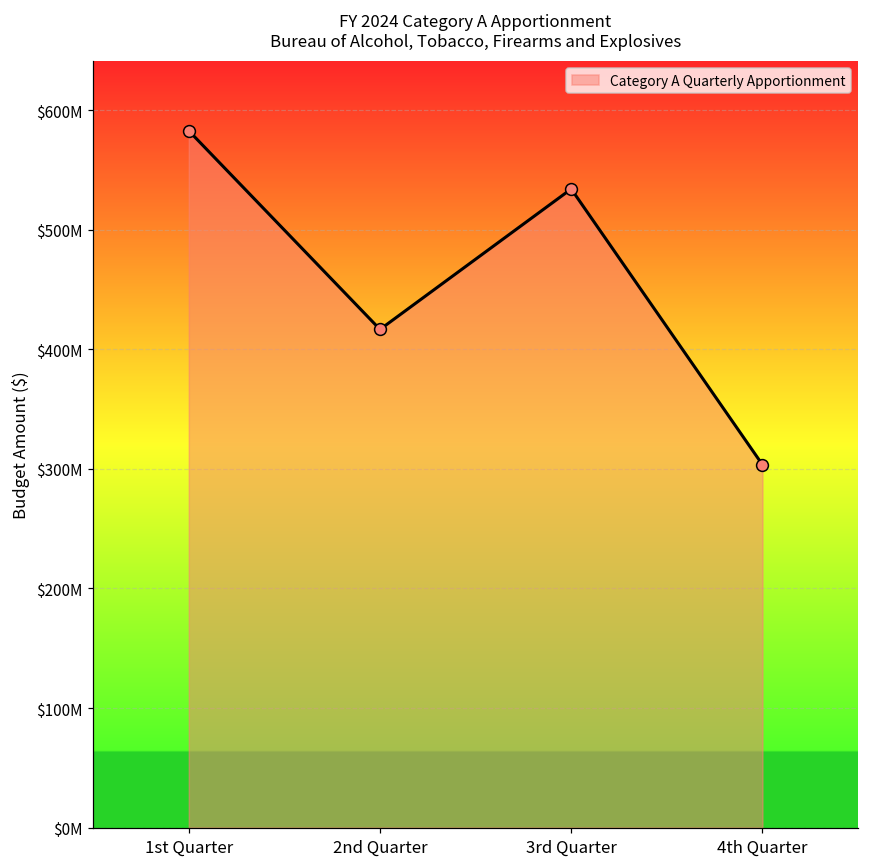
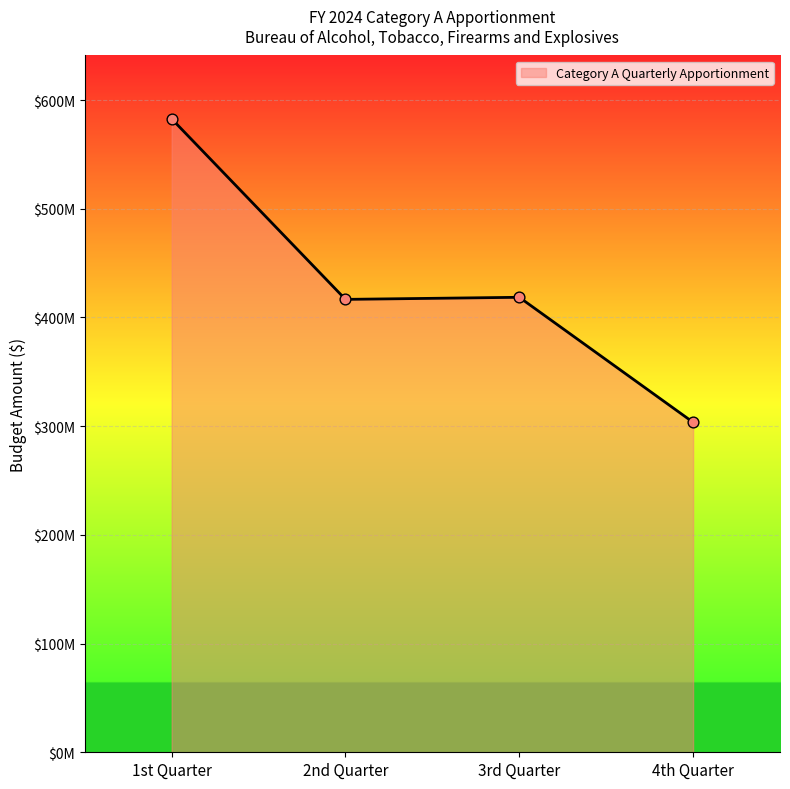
  {
    "1st Quarter": "$583000000",
    "2nd Quarter": "$417000000",
-   "3rd Quarter": "$534000000",
+   "3rd Quarter": "$419000000",
    "4th Quarter": "$304000000"
  }
